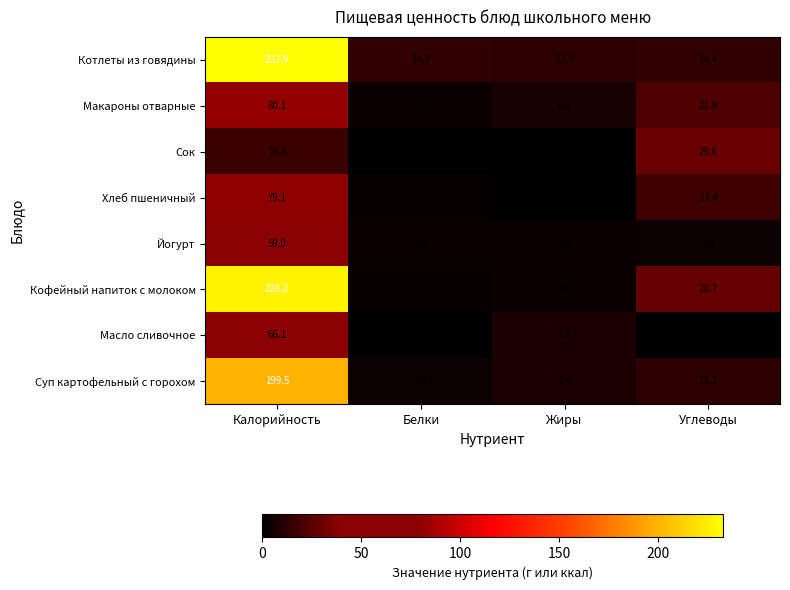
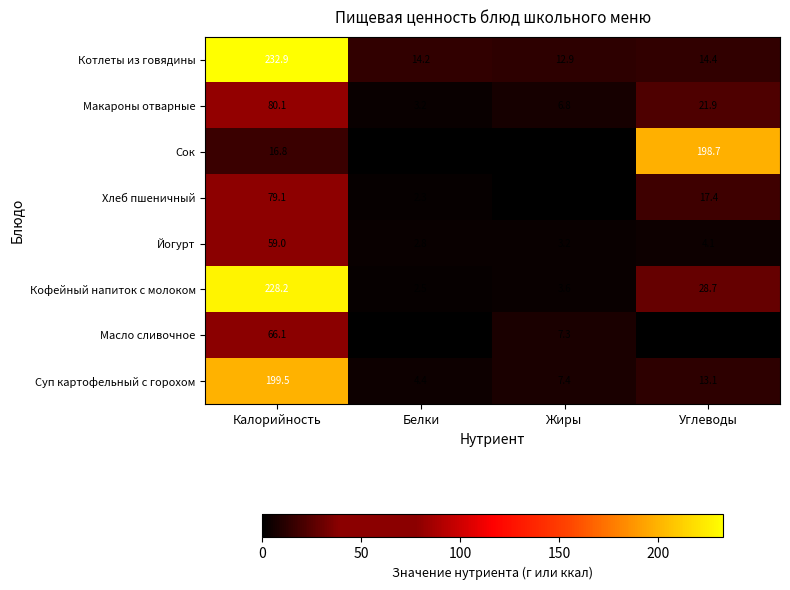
  {
    "Котлеты из говядины": {
      "Калорийность": 232.9,
      "Белки": 14.2,
      "Углеводы": 14.4
    },
    "Макароны отварные": {
      "Калорийность": 80.1,
      "Углеводы": 21.9
    },
    "Сок": {
      "Калорийность": 16.8,
-     "Углеводы": 29.6
+     "Углеводы": 198.7
    },
    "Хлеб пшеничный": {
      "Калорийность": 79.1,
      "Углеводы": 17.4
    },
    "Йогурт": {
      "Калорийность": 59.0
    },
    "Кофейный напиток с молоком": {
      "Калорийность": 228.2,
      "Углеводы": 28.7
    },
    "Масло сливочное": {
      "Калорийность": 66.1
    },
    "Суп картофельный с горохом": {
      "Калорийность": 199.5
    }
  }
